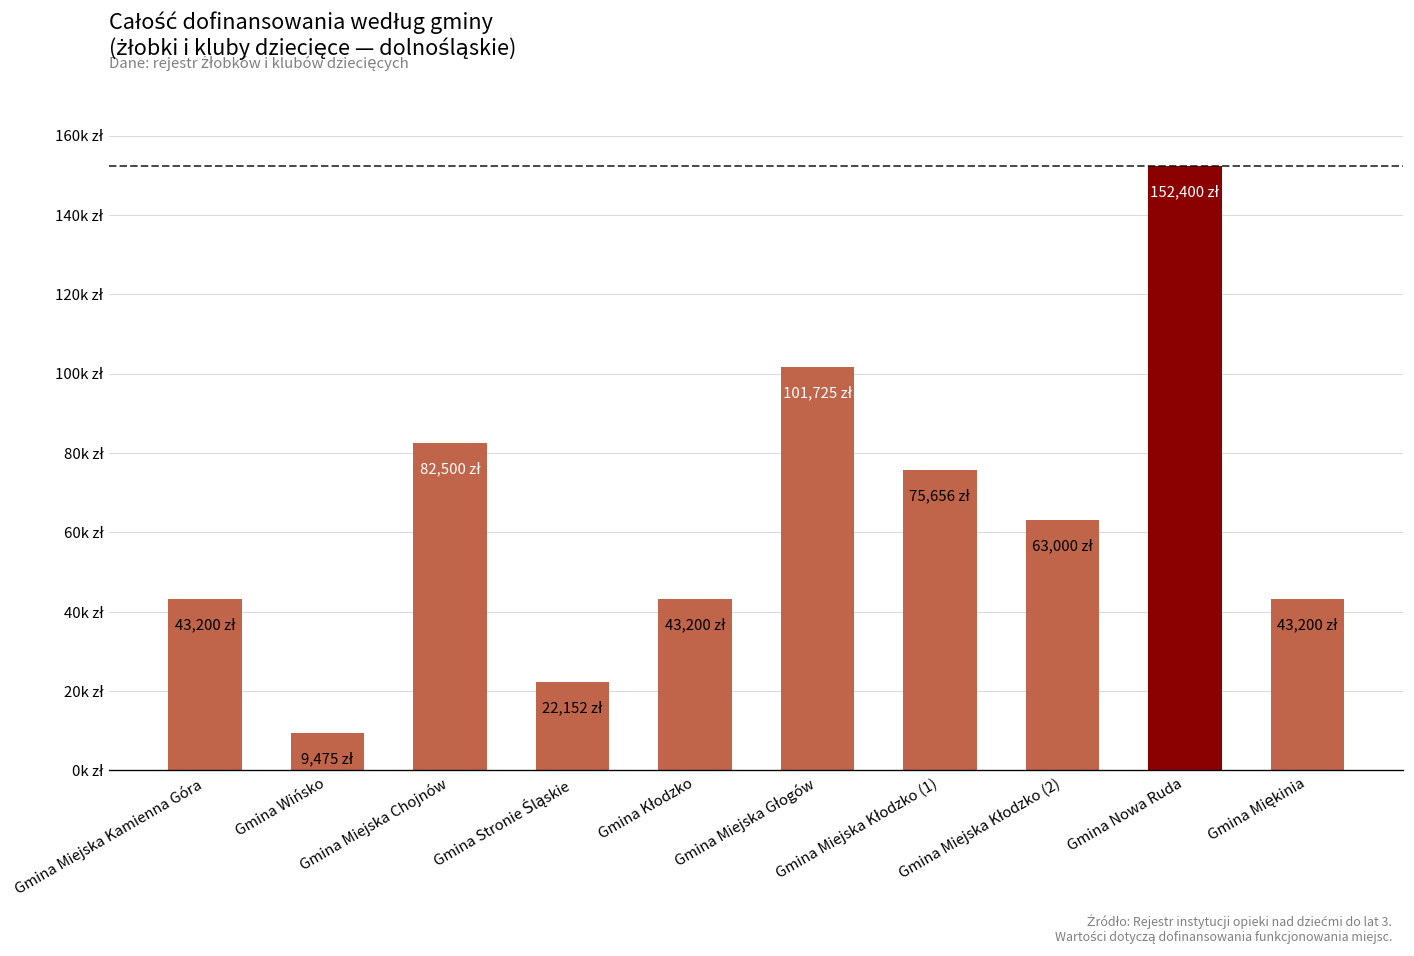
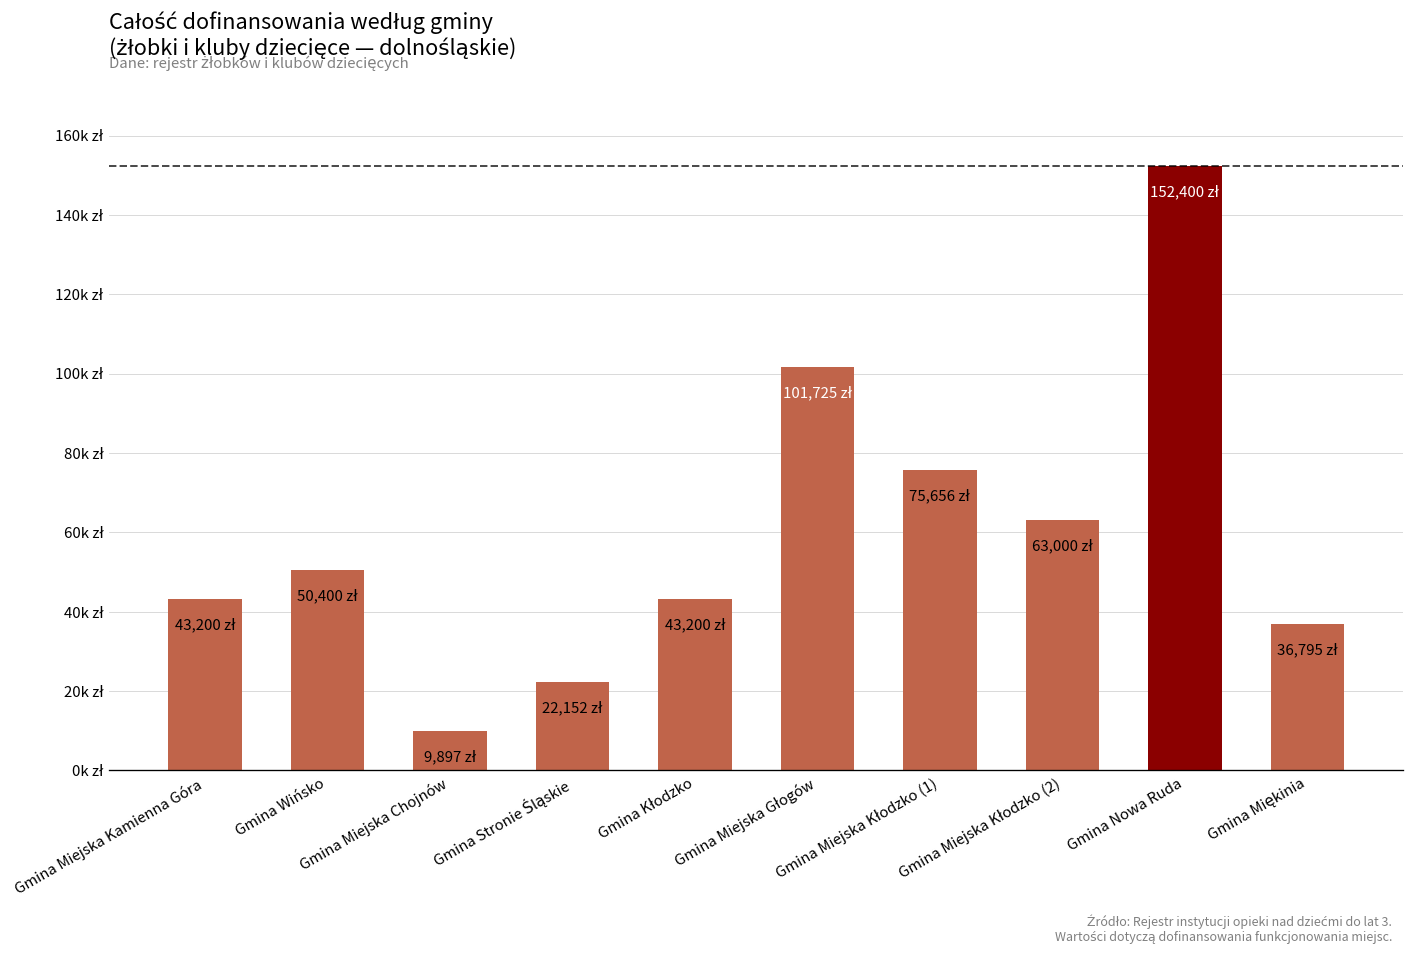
  {
    "Gmina Miejska Kamienna Góra": "43,200",
-   "Gmina Wińsko": "9,475",
-   "Gmina Miejska Chojnów": "82,500",
+   "Gmina Wińsko": "50,400",
+   "Gmina Miejska Chojnów": "9,897",
    "Gmina Stronie Śląskie": "22,152",
    "Gmina Kłodzko": "43,200",
    "Gmina Miejska Głogów": "101,725",
    "Gmina Miejska Kłodzko (1)": "75,656",
    "Gmina Miejska Kłodzko (2)": "63,000",
    "Gmina Nowa Ruda": "152,400",
-   "Gmina Miękinia": "43,200"
+   "Gmina Miękinia": "36,795"
  }
